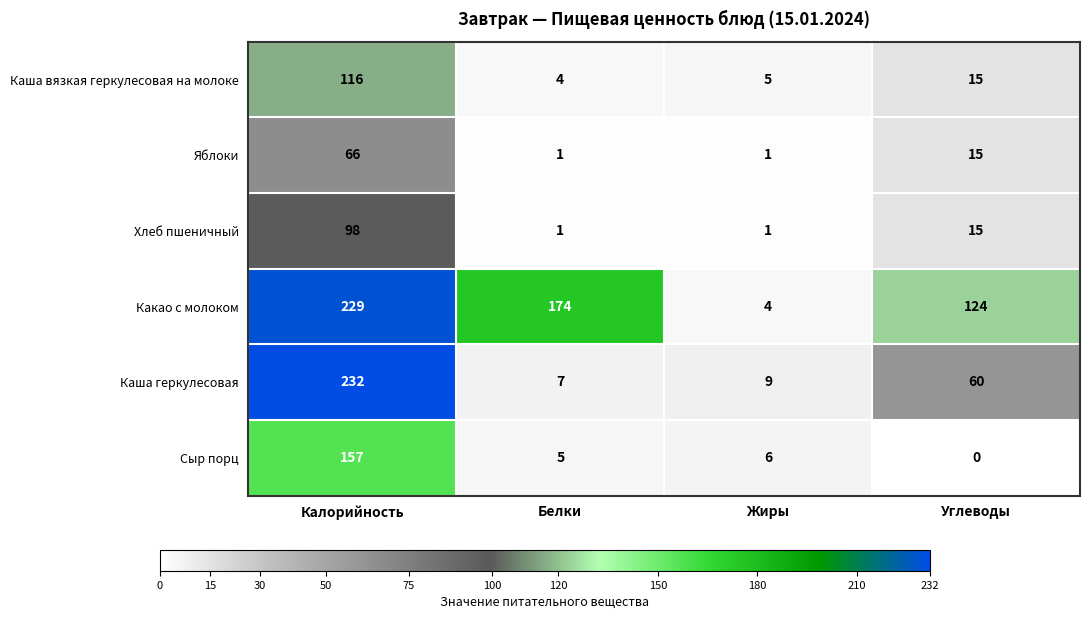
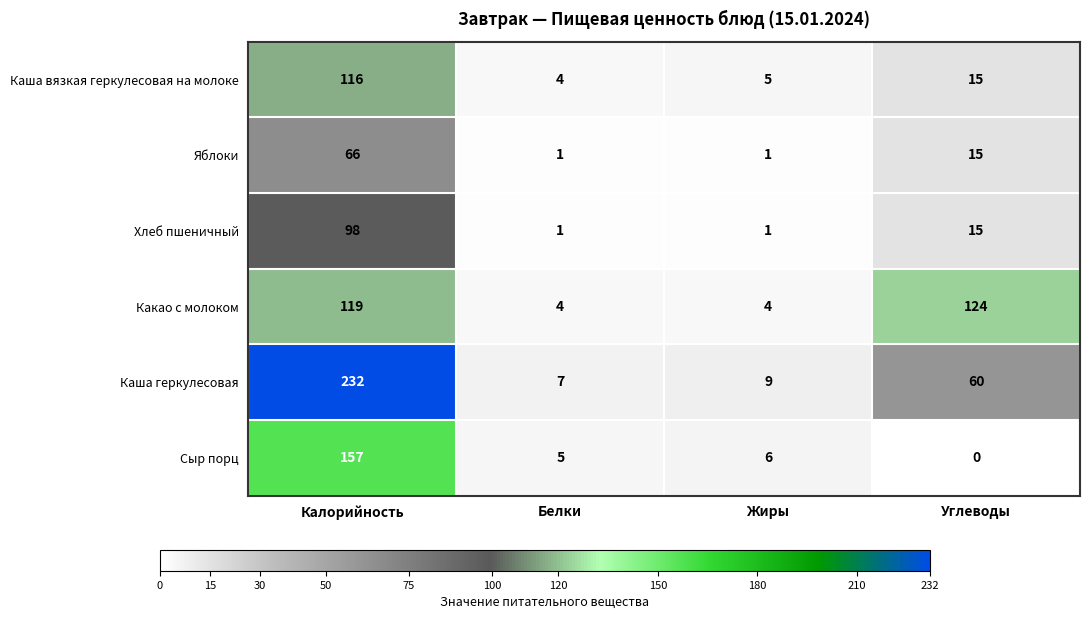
  {
    "Каша вязкая геркулесовая на молоке": {
      "Калорийность": 116,
      "Белки": 4,
      "Жиры": 5,
      "Углеводы": 15
    },
    "Яблоки": {
      "Калорийность": 66,
      "Белки": 1,
      "Жиры": 1,
      "Углеводы": 15
    },
    "Хлеб пшеничный": {
      "Калорийность": 98,
      "Белки": 1,
      "Жиры": 1,
      "Углеводы": 15
    },
    "Какао с молоком": {
-     "Калорийность": 229,
-     "Белки": 174,
+     "Калорийность": 119,
+     "Белки": 4,
      "Жиры": 4,
      "Углеводы": 124
    },
    "Каша геркулесовая": {
      "Калорийность": 232,
      "Белки": 7,
      "Жиры": 9,
      "Углеводы": 60
    },
    "Сыр порц": {
      "Калорийность": 157,
      "Белки": 5,
      "Жиры": 6,
      "Углеводы": 0
    }
  }
